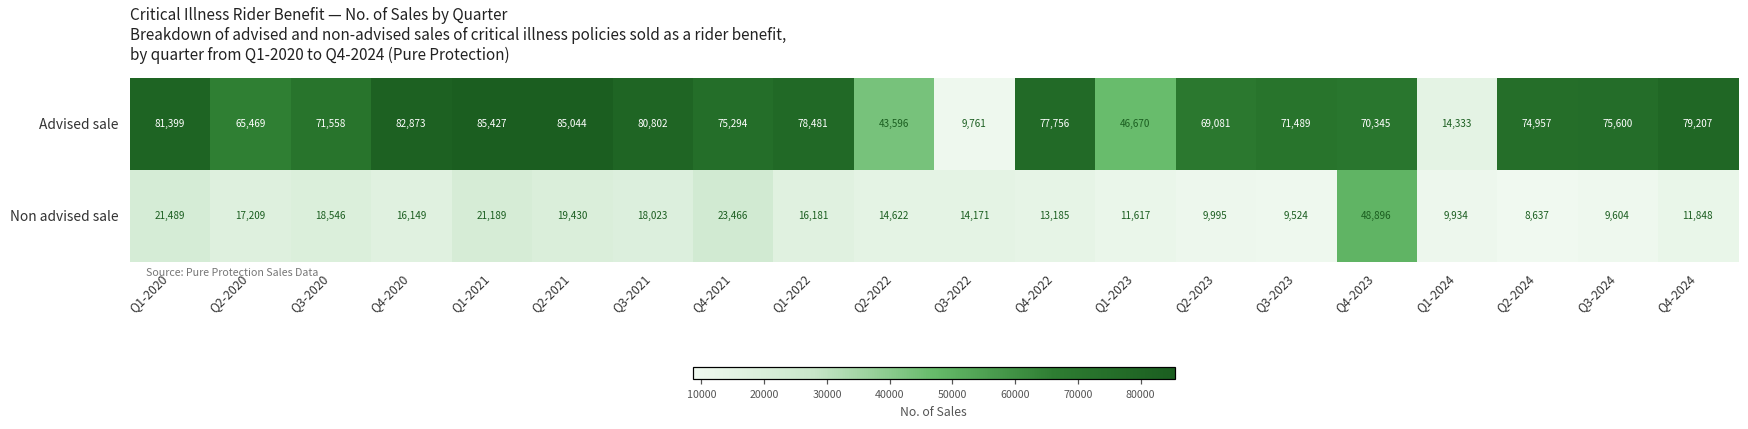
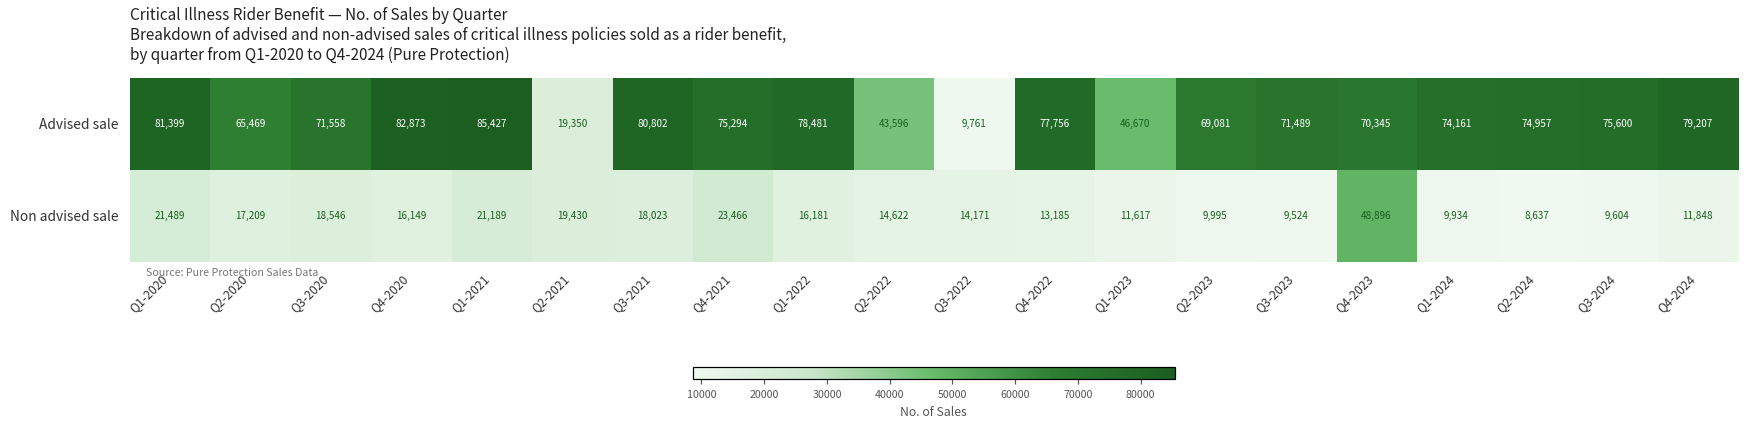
  {
    "Advised sale": {
      "Q1-2020": "81,399",
      "Q2-2020": "65,469",
      "Q3-2020": "71,558",
      "Q4-2020": "82,873",
      "Q1-2021": "85,427",
-     "Q2-2021": "85,044",
+     "Q2-2021": "19,350",
      "Q3-2021": "80,802",
      "Q4-2021": "75,294",
      "Q1-2022": "78,481",
      "Q2-2022": "43,596",
      "Q3-2022": "9,761",
      "Q4-2022": "77,756",
      "Q1-2023": "46,670",
      "Q2-2023": "69,081",
      "Q3-2023": "71,489",
      "Q4-2023": "70,345",
-     "Q1-2024": "14,333",
+     "Q1-2024": "74,161",
      "Q2-2024": "74,957",
      "Q3-2024": "75,600",
      "Q4-2024": "79,207"
    },
    "Non advised sale": {
      "Q1-2020": "21,489",
      "Q2-2020": "17,209",
      "Q3-2020": "18,546",
      "Q4-2020": "16,149",
      "Q1-2021": "21,189",
      "Q2-2021": "19,430",
      "Q3-2021": "18,023",
      "Q4-2021": "23,466",
      "Q1-2022": "16,181",
      "Q2-2022": "14,622",
      "Q3-2022": "14,171",
      "Q4-2022": "13,185",
      "Q1-2023": "11,617",
      "Q2-2023": "9,995",
      "Q3-2023": "9,524",
      "Q4-2023": "48,896",
      "Q1-2024": "9,934",
      "Q2-2024": "8,637",
      "Q3-2024": "9,604",
      "Q4-2024": "11,848"
    }
  }
